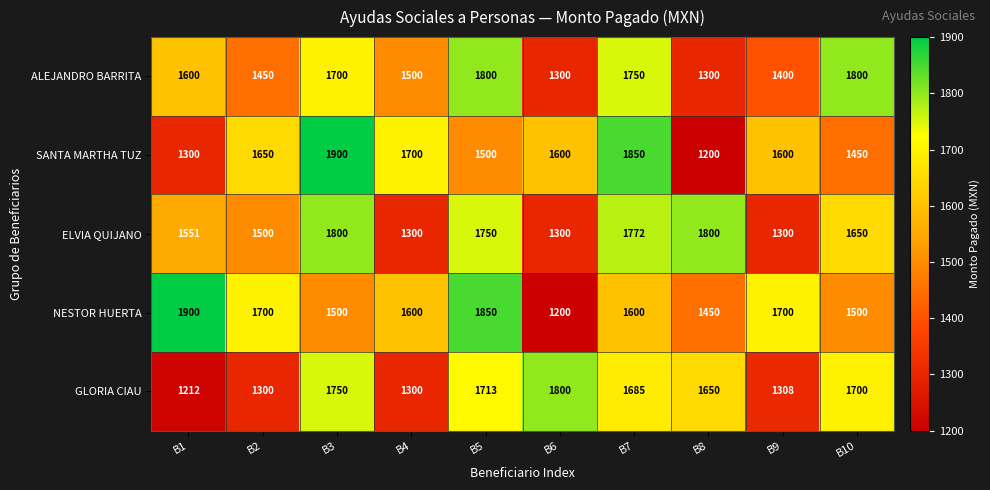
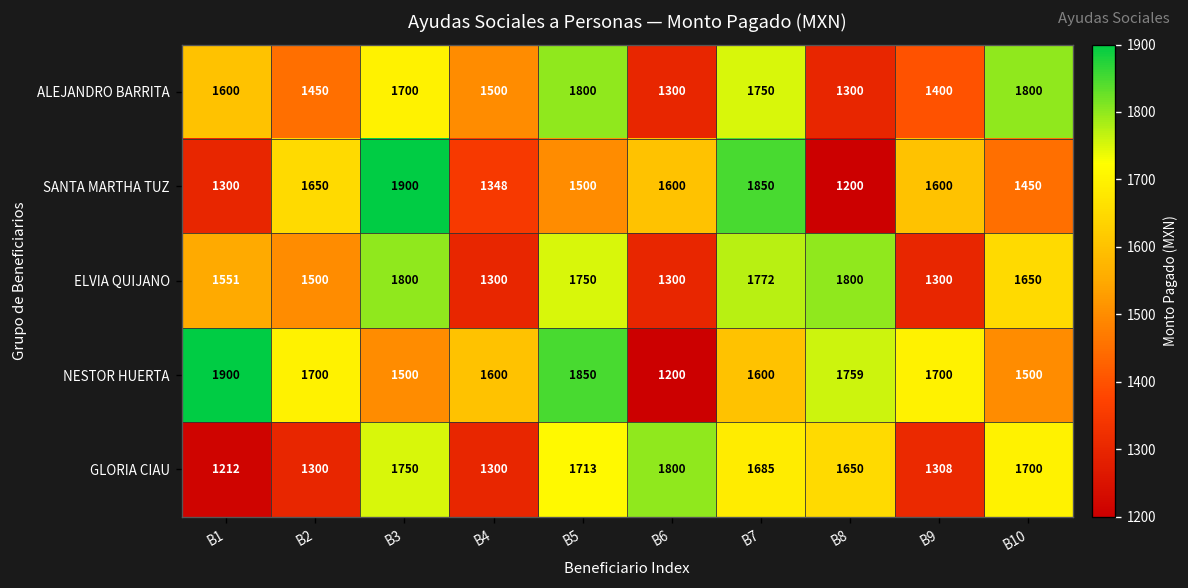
  {
    "ALEJANDRO BARRITA": {
      "B1": 1600,
      "B2": 1450,
      "B3": 1700,
      "B4": 1500,
      "B5": 1800,
      "B6": 1300,
      "B7": 1750,
      "B8": 1300,
      "B9": 1400,
      "B10": 1800
    },
    "SANTA MARTHA TUZ": {
      "B1": 1300,
      "B2": 1650,
      "B3": 1900,
-     "B4": 1700,
+     "B4": 1348,
      "B5": 1500,
      "B6": 1600,
      "B7": 1850,
      "B8": 1200,
      "B9": 1600,
      "B10": 1450
    },
    "ELVIA QUIJANO": {
      "B1": 1551,
      "B2": 1500,
      "B3": 1800,
      "B4": 1300,
      "B5": 1750,
      "B6": 1300,
      "B7": 1772,
      "B8": 1800,
      "B9": 1300,
      "B10": 1650
    },
    "NESTOR HUERTA": {
      "B1": 1900,
      "B2": 1700,
      "B3": 1500,
      "B4": 1600,
      "B5": 1850,
      "B6": 1200,
      "B7": 1600,
-     "B8": 1450,
+     "B8": 1759,
      "B9": 1700,
      "B10": 1500
    },
    "GLORIA CIAU": {
      "B1": 1212,
      "B2": 1300,
      "B3": 1750,
      "B4": 1300,
      "B5": 1713,
      "B6": 1800,
      "B7": 1685,
      "B8": 1650,
      "B9": 1308,
      "B10": 1700
    }
  }
